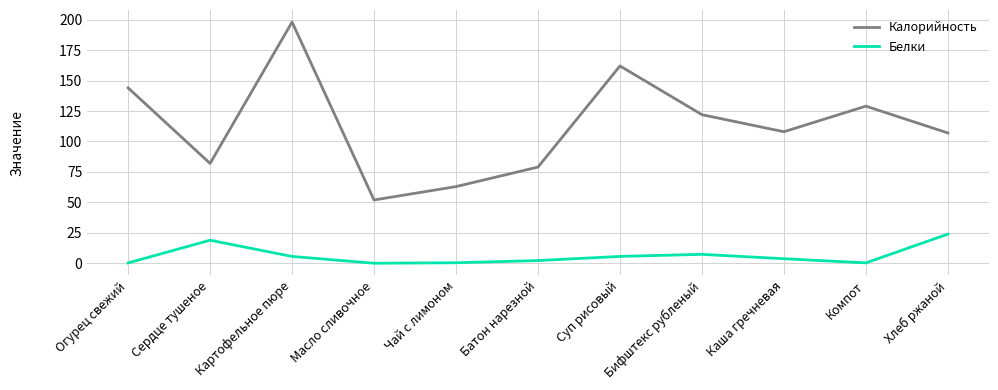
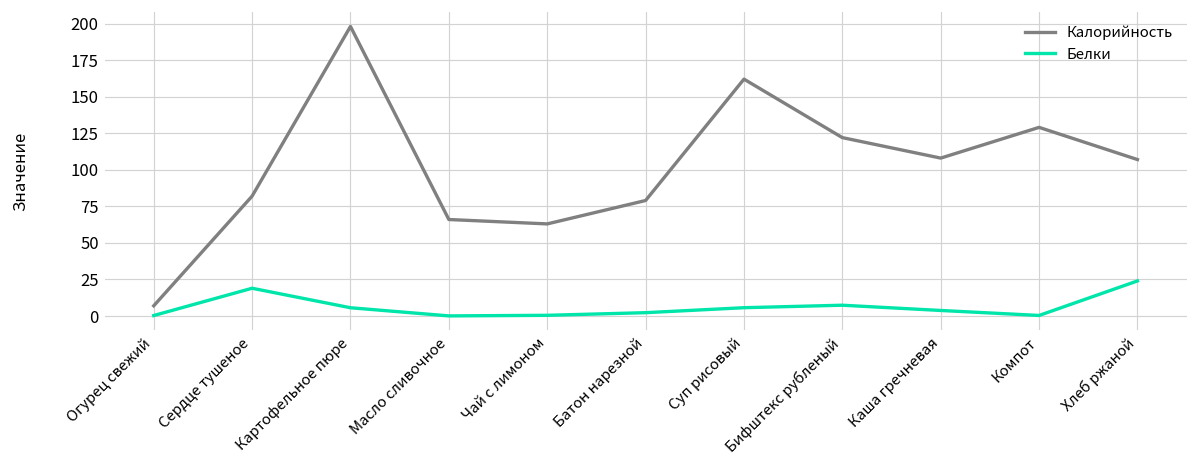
  {
    "Калорийность": {
-     "Огурец свежий": 144,
+     "Огурец свежий": 7,
      "Сердце тушеное": 82,
      "Картофельное пюре": 198,
-     "Масло сливочное": 52,
+     "Масло сливочное": 66,
      "Чай с лимоном": 63,
      "Батон нарезной": 79,
      "Суп рисовый": 162,
      "Бифштекс рубленый": 122,
      "Каша гречневая": 108,
      "Компот": 129,
      "Хлеб ржаной": 107
    },
    "Белки": {
      "Огурец свежий": 0,
      "Сердце тушеное": 19,
      "Картофельное пюре": 6,
      "Масло сливочное": 0,
      "Чай с лимоном": 1,
      "Батон нарезной": 2,
      "Суп рисовый": 6,
      "Бифштекс рубленый": 7,
      "Каша гречневая": 4,
      "Компот": 0,
      "Хлеб ржаной": 24
    }
  }
